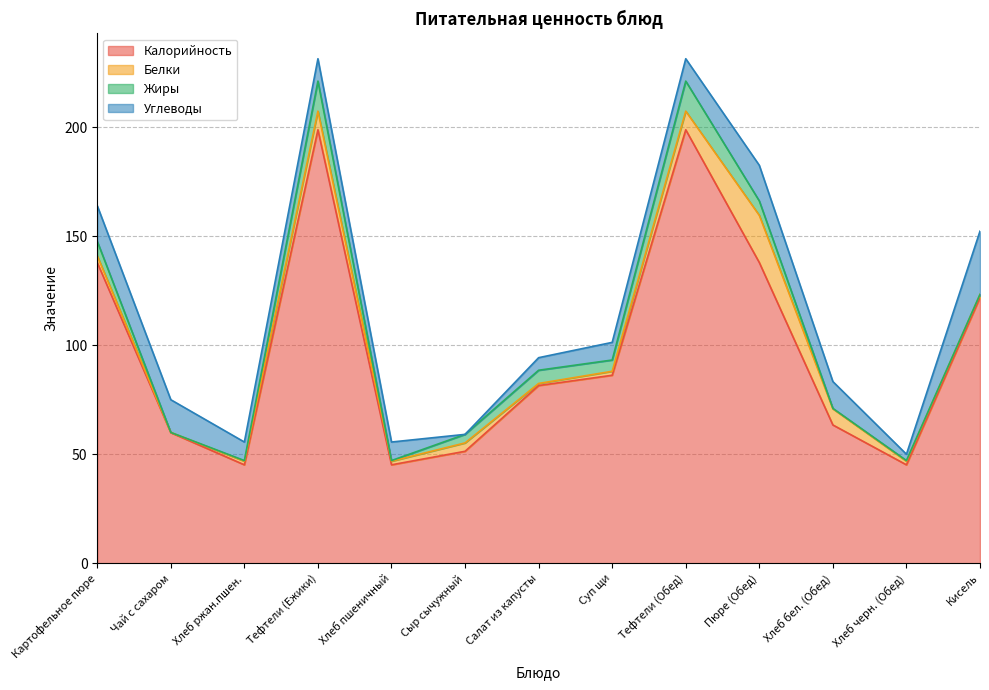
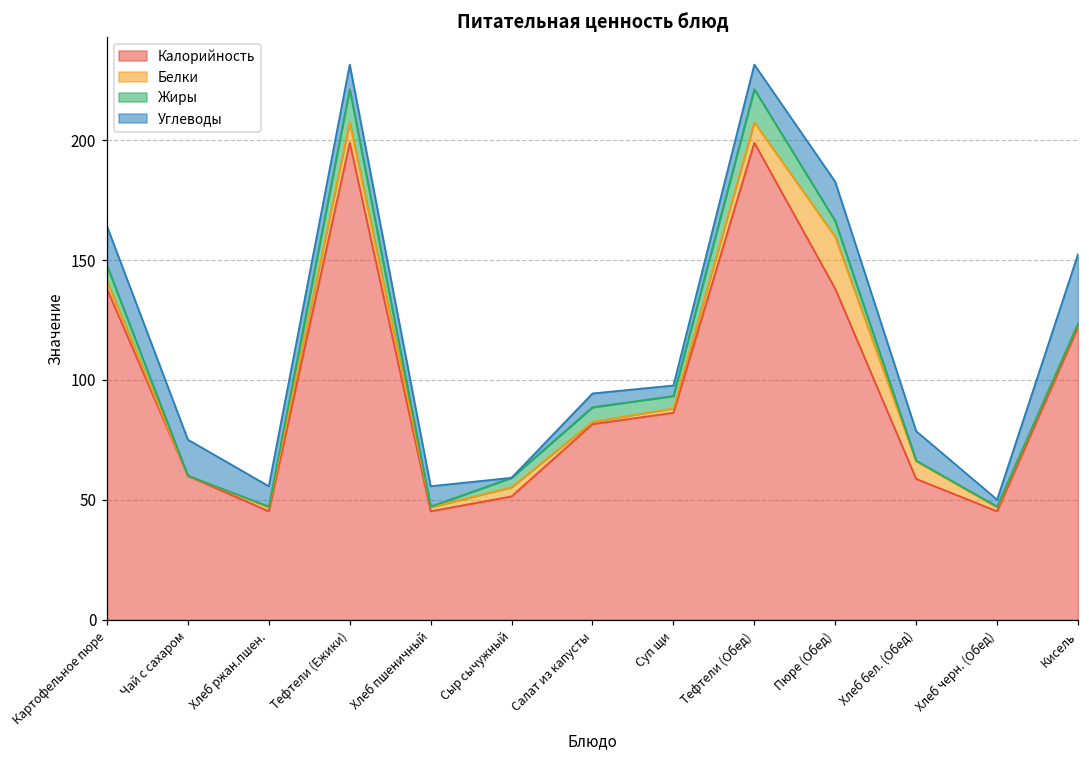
  {
    "Калорийность": {
      "Картофельное пюре": 138,
      "Хлеб ржан.пшен.": 45,
      "Тефтели (Ежики)": 199,
      "Хлеб пшеничный": 45,
      "Сыр сычужный": 51,
      "Суп щи": 86,
      "Тефтели (Обед)": 199,
      "Пюре (Обед)": 138,
-     "Хлеб бел. (Обед)": 64,
+     "Хлеб бел. (Обед)": 59,
      "Хлеб черн. (Обед)": 45,
      "Кисель": 122
    },
    "Белки": {
      "Картофельное пюре": 3,
      "Тефтели (Ежики)": 9,
      "Сыр сычужный": 4,
      "Суп щи": 2,
      "Тефтели (Обед)": 9,
      "Пюре (Обед)": 22
    },
    "Жиры": {
      "Картофельное пюре": 7,
      "Тефтели (Ежики)": 14,
      "Салат из капусты": 6,
      "Суп щи": 5,
      "Тефтели (Обед)": 14,
      "Пюре (Обед)": 7
    },
    "Углеводы": {
      "Картофельное пюре": 16,
      "Чай с сахаром": 15,
      "Хлеб ржан.пшен.": 9,
      "Тефтели (Ежики)": 10,
      "Хлеб пшеничный": 9,
      "Салат из капусты": 6,
-     "Суп щи": 8,
+     "Суп щи": 4,
      "Тефтели (Обед)": 10,
      "Пюре (Обед)": 16,
      "Хлеб бел. (Обед)": 12,
      "Хлеб черн. (Обед)": 3,
      "Кисель": 29
    }
  }
